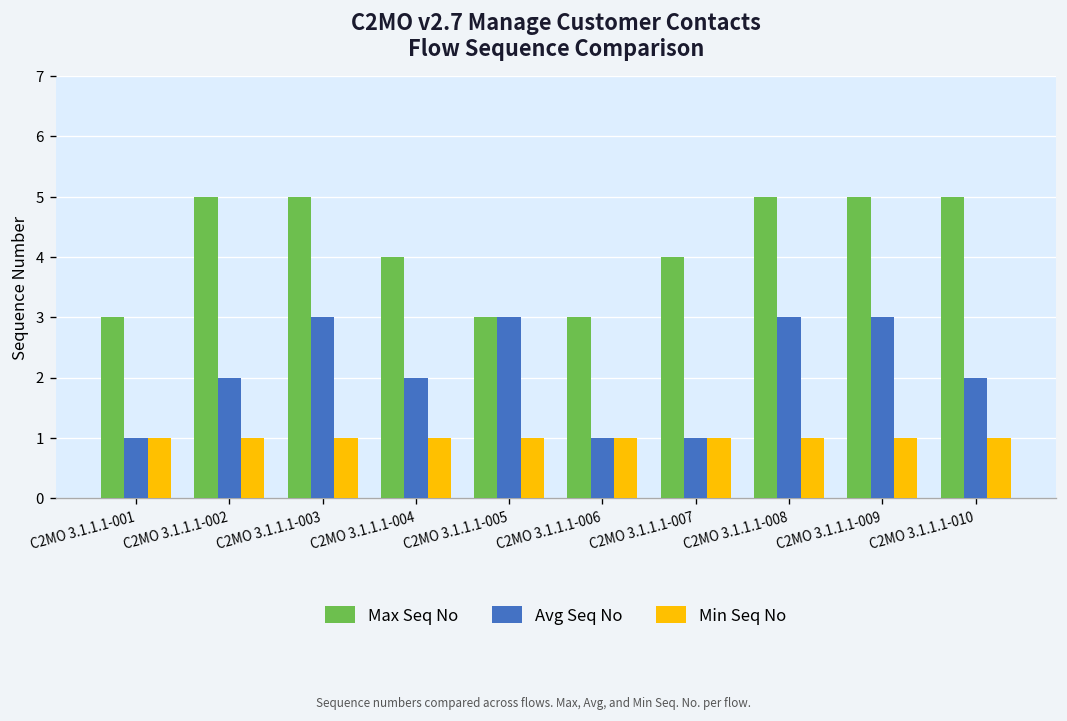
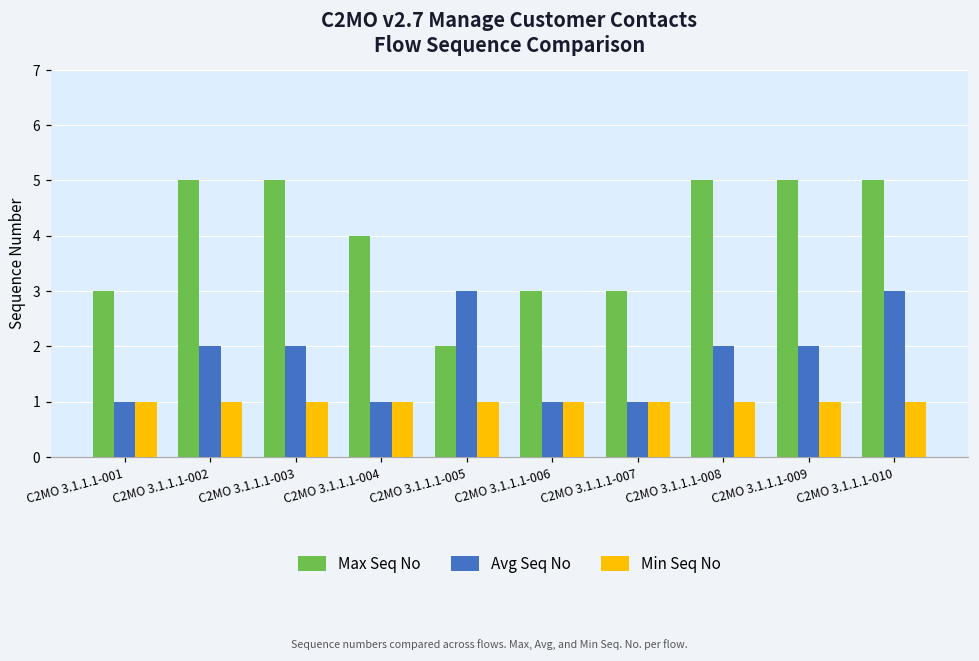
  {
    "Max Seq No": {
      "C2MO 3.1.1.1-001": 3,
      "C2MO 3.1.1.1-002": 5,
      "C2MO 3.1.1.1-003": 5,
      "C2MO 3.1.1.1-004": 4,
-     "C2MO 3.1.1.1-005": 3,
+     "C2MO 3.1.1.1-005": 2,
      "C2MO 3.1.1.1-006": 3,
-     "C2MO 3.1.1.1-007": 4,
+     "C2MO 3.1.1.1-007": 3,
      "C2MO 3.1.1.1-008": 5,
      "C2MO 3.1.1.1-009": 5,
      "C2MO 3.1.1.1-010": 5
    },
    "Avg Seq No": {
      "C2MO 3.1.1.1-001": 1,
      "C2MO 3.1.1.1-002": 2,
-     "C2MO 3.1.1.1-003": 3,
-     "C2MO 3.1.1.1-004": 2,
+     "C2MO 3.1.1.1-003": 2,
+     "C2MO 3.1.1.1-004": 1,
      "C2MO 3.1.1.1-005": 3,
      "C2MO 3.1.1.1-006": 1,
      "C2MO 3.1.1.1-007": 1,
-     "C2MO 3.1.1.1-008": 3,
-     "C2MO 3.1.1.1-009": 3,
-     "C2MO 3.1.1.1-010": 2
+     "C2MO 3.1.1.1-008": 2,
+     "C2MO 3.1.1.1-009": 2,
+     "C2MO 3.1.1.1-010": 3
    },
    "Min Seq No": {
      "C2MO 3.1.1.1-001": 1,
      "C2MO 3.1.1.1-002": 1,
      "C2MO 3.1.1.1-003": 1,
      "C2MO 3.1.1.1-004": 1,
      "C2MO 3.1.1.1-005": 1,
      "C2MO 3.1.1.1-006": 1,
      "C2MO 3.1.1.1-007": 1,
      "C2MO 3.1.1.1-008": 1,
      "C2MO 3.1.1.1-009": 1,
      "C2MO 3.1.1.1-010": 1
    }
  }
